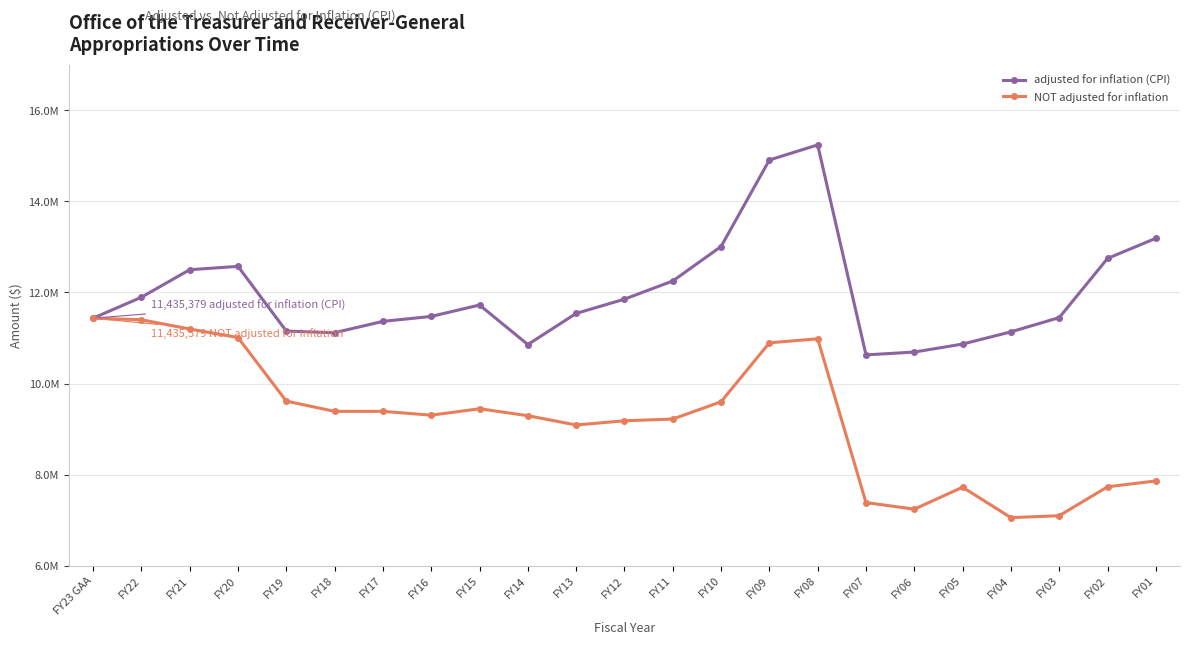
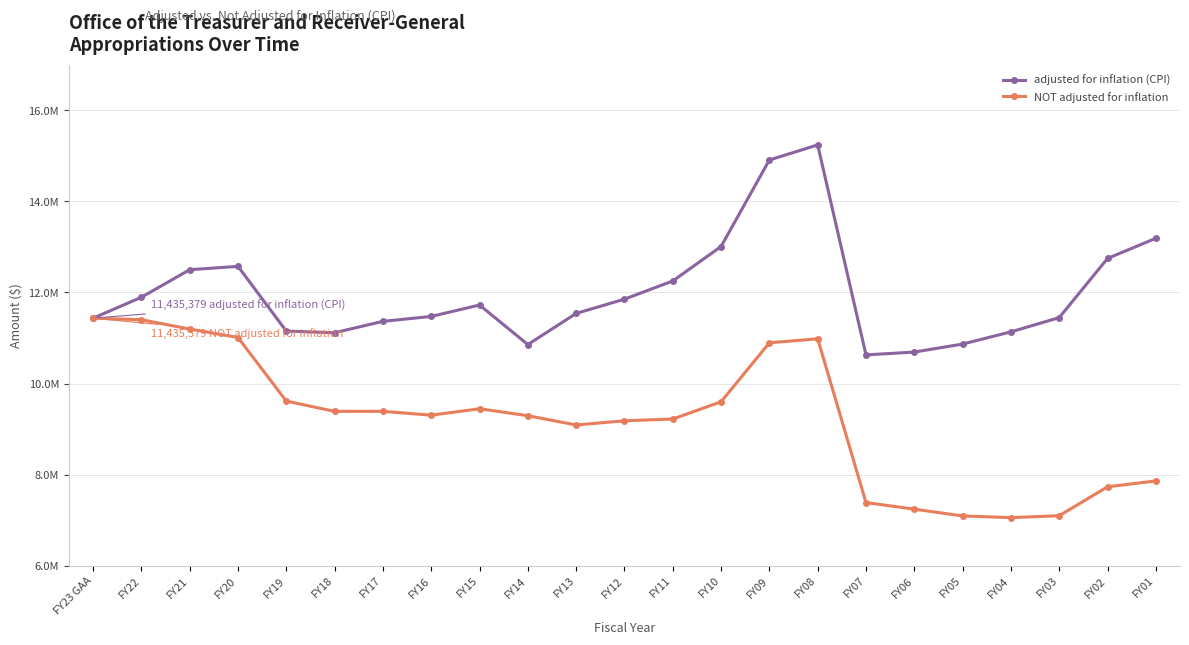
  {
    "adjusted for inflation (CPI)": {
      "FY22": 11900000,
      "FY21": 12500000,
      "FY20": 12600000,
      "FY17": 11400000,
      "FY16": 11500000,
      "FY15": 11700000,
      "FY14": 10900000,
      "FY13": 11500000,
      "FY12": 11900000,
      "FY11": 12300000,
      "FY10": 13000000,
      "FY09": 14900000,
      "FY08": 15200000,
      "FY07": 10600000,
      "FY06": 10700000,
      "FY05": 10900000,
      "FY04": 11100000,
      "FY03": 11400000,
      "FY02": 12700000,
      "FY01": 13200000
    },
    "NOT adjusted for inflation": {
      "FY19": 9600000,
      "FY18": 9400000,
      "FY17": 9400000,
      "FY16": 9300000,
      "FY15": 9400000,
      "FY14": 9300000,
      "FY13": 9100000,
      "FY12": 9200000,
      "FY11": 9200000,
      "FY10": 9600000,
      "FY09": 10900000,
      "FY08": 11000000,
      "FY07": 7400000,
      "FY06": 7200000,
-     "FY05": 7700000,
+     "FY05": 7100000,
      "FY04": 7100000,
      "FY03": 7100000,
      "FY02": 7700000,
      "FY01": 7900000
    }
  }
